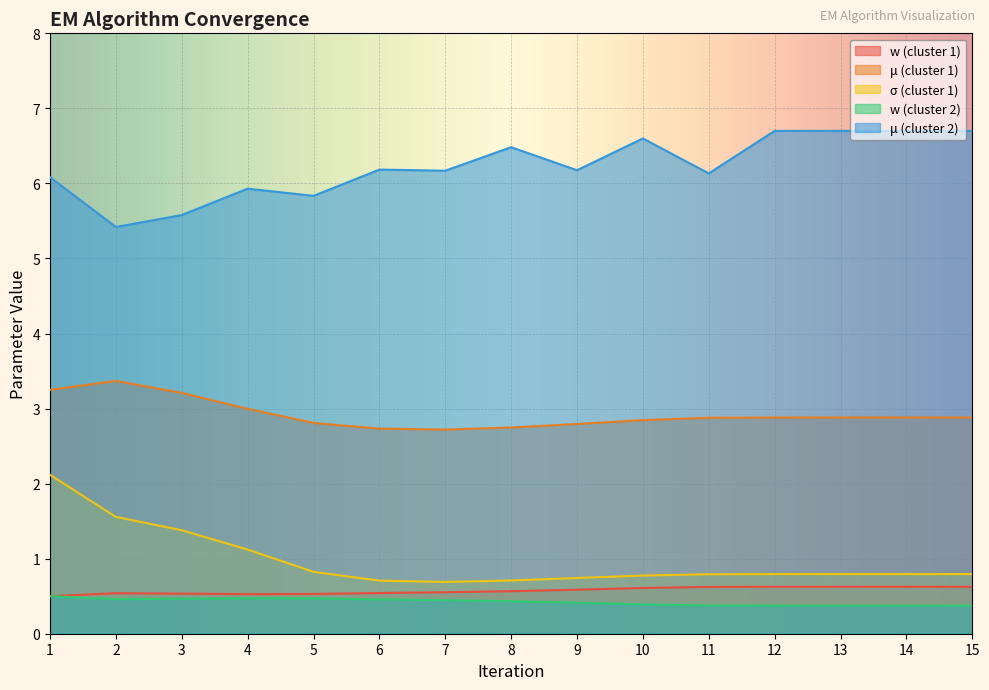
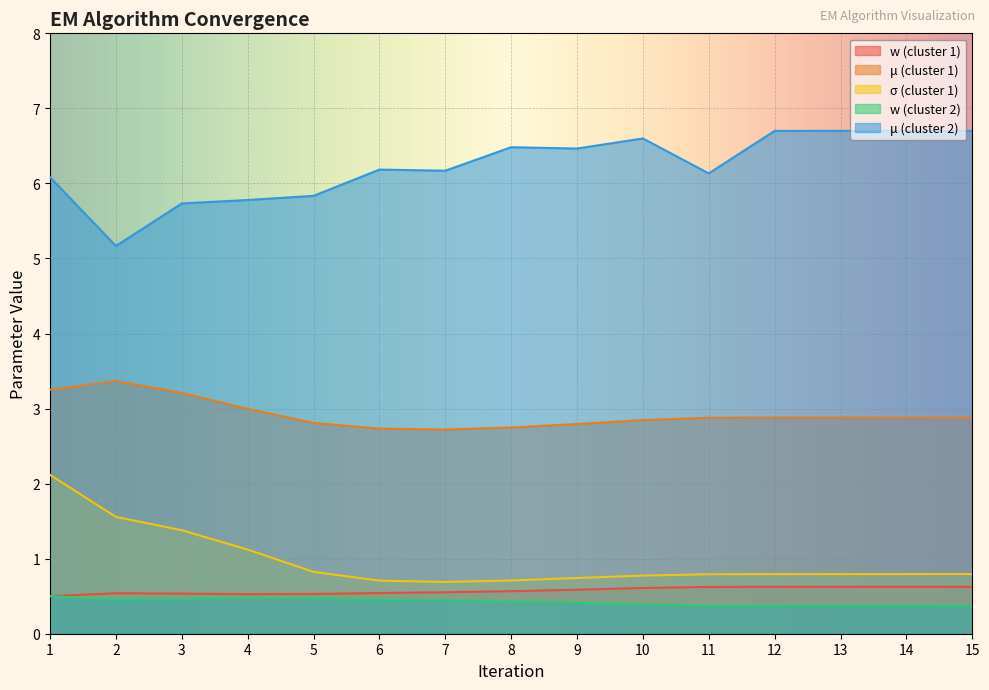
  {
    "w (cluster 2)": {
      "2": 0.5,
      "3": 0.5,
      "4": 0.5,
      "5": 0.5,
      "6": 0.5,
      "7": 0.4,
      "8": 0.4,
      "9": 0.4,
      "10": 0.4,
      "11": 0.4,
      "12": 0.4,
      "13": 0.4,
      "14": 0.4,
      "15": 0.4
    },
    "μ (cluster 2)": {
      "1": 6.1,
-     "2": 5.4,
-     "3": 5.6,
-     "4": 5.9,
+     "2": 5.2,
+     "3": 5.7,
+     "4": 5.8,
      "5": 5.8,
      "6": 6.2,
      "7": 6.2,
      "8": 6.5,
-     "9": 6.2,
+     "9": 6.5,
      "10": 6.6,
      "11": 6.1,
      "12": 6.7,
      "13": 6.7,
      "15": 6.7
    }
  }
